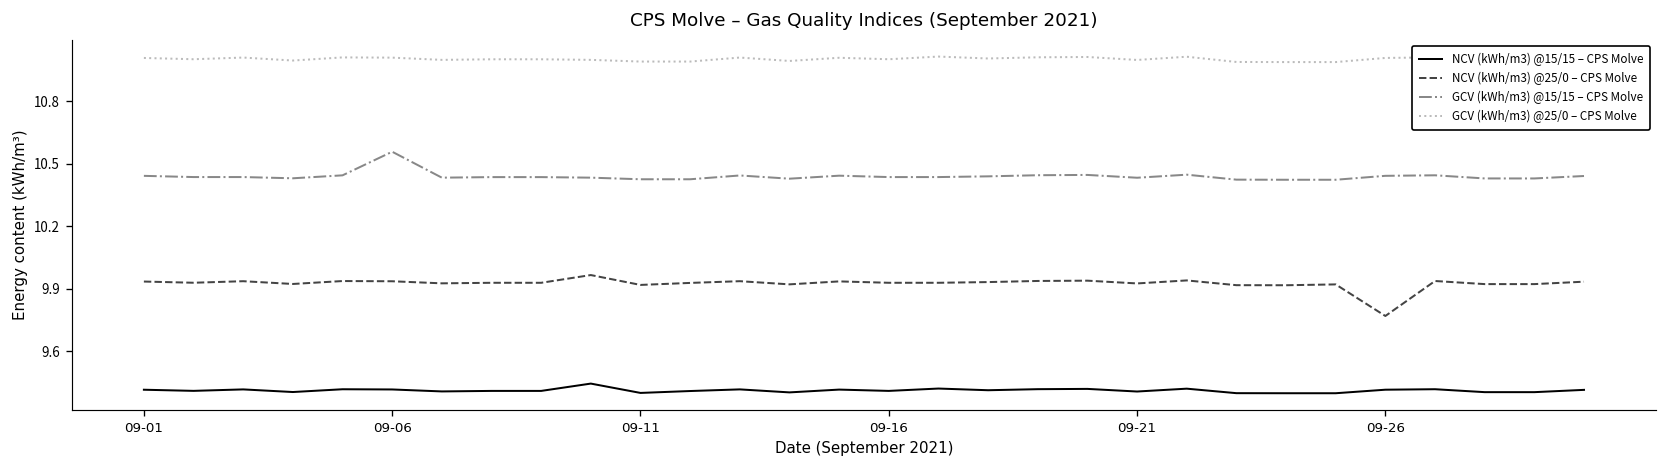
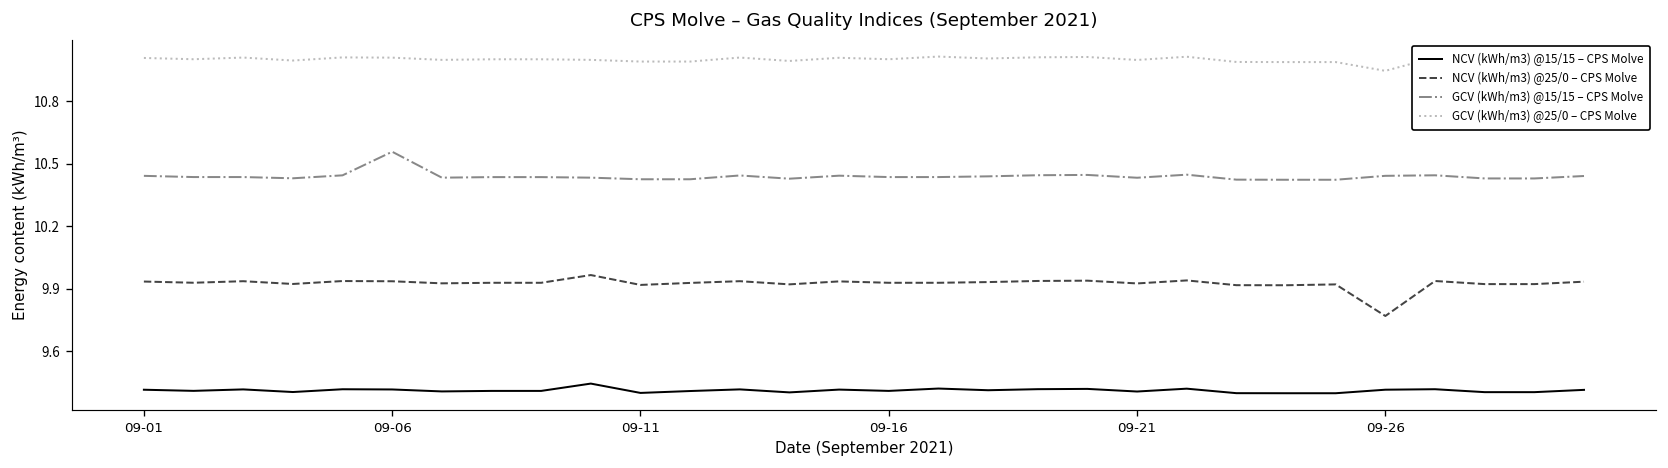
  {
    "NCV (kWh/m3) @15/15 – CPS Molve": {
      "09-01": 9.41,
      "09-06": 9.42,
      "09-11": 9.40,
      "09-16": 9.41,
      "09-21": 9.41,
      "09-26": 9.41
    },
    "NCV (kWh/m3) @25/0 – CPS Molve": {
      "09-01": 9.93,
      "09-06": 9.94,
      "09-11": 9.92,
      "09-16": 9.93,
      "09-21": 9.93,
      "09-26": 9.77
    },
    "GCV (kWh/m3) @15/15 – CPS Molve": {
      "09-01": 10.44,
      "09-06": 10.56,
      "09-11": 10.43,
      "09-16": 10.44,
      "09-21": 10.43,
      "09-26": 10.44
    },
    "GCV (kWh/m3) @25/0 – CPS Molve": {
      "09-01": 11.01,
      "09-06": 11.01,
      "09-11": 10.99,
      "09-16": 11.00,
      "09-21": 11.00,
-     "09-26": 11.01
+     "09-26": 10.95
    }
  }
